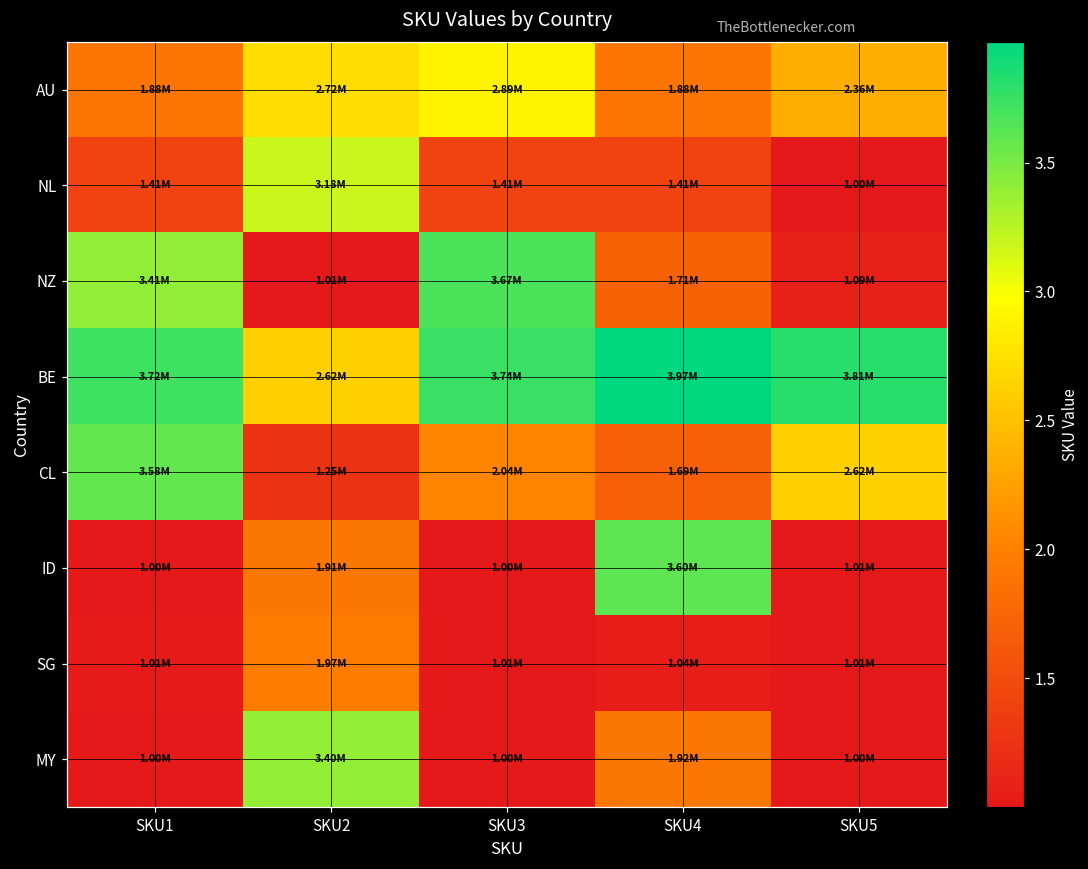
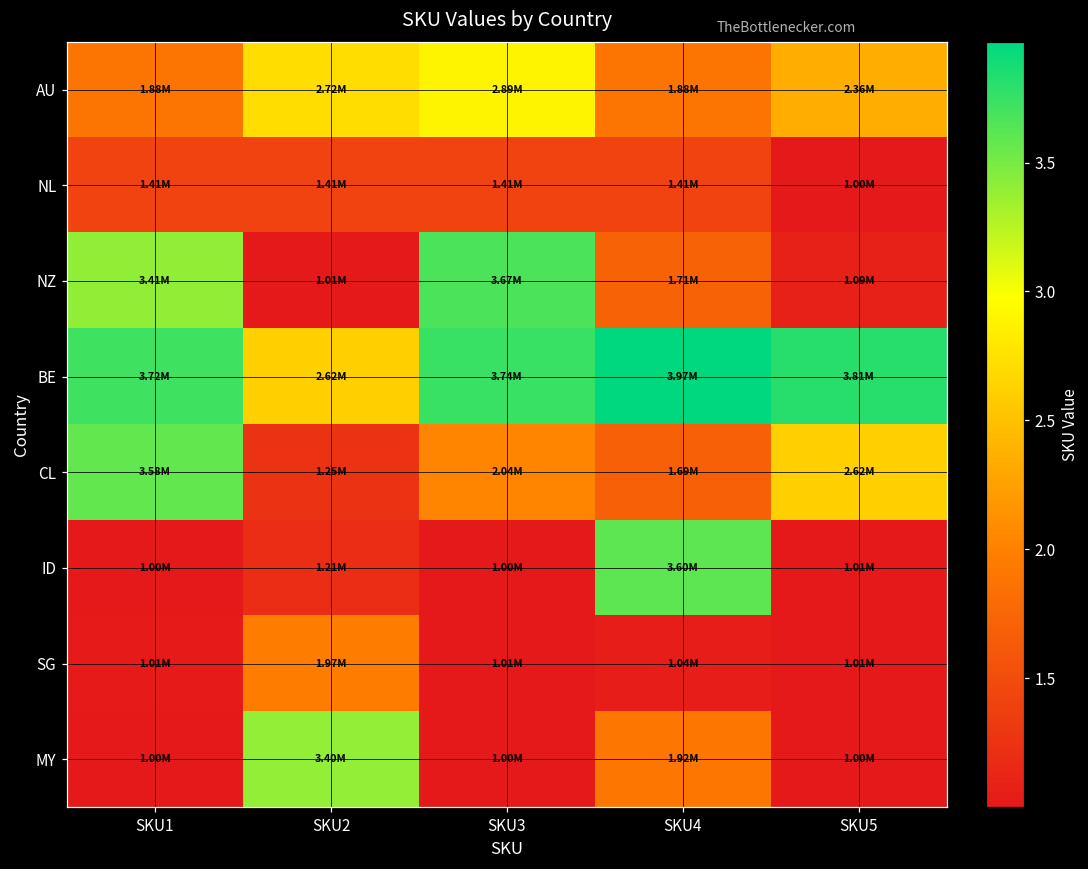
  {
    "AU": {
      "SKU1": "1.88M",
      "SKU2": "2.72M",
      "SKU3": "2.89M",
      "SKU4": "1.88M",
      "SKU5": "2.36M"
    },
    "NL": {
      "SKU1": "1.41M",
-     "SKU2": "3.18M",
+     "SKU2": "1.41M",
      "SKU3": "1.41M",
      "SKU4": "1.41M",
      "SKU5": "1.00M"
    },
    "NZ": {
      "SKU1": "3.41M",
      "SKU2": "1.01M",
      "SKU3": "3.67M",
      "SKU4": "1.71M",
      "SKU5": "1.09M"
    },
    "BE": {
      "SKU1": "3.72M",
      "SKU2": "2.62M",
      "SKU3": "3.74M",
      "SKU4": "3.97M",
      "SKU5": "3.81M"
    },
    "CL": {
      "SKU1": "3.58M",
      "SKU2": "1.25M",
      "SKU3": "2.04M",
      "SKU4": "1.69M",
      "SKU5": "2.62M"
    },
    "ID": {
      "SKU1": "1.00M",
-     "SKU2": "1.91M",
+     "SKU2": "1.21M",
      "SKU3": "1.00M",
      "SKU4": "3.60M",
      "SKU5": "1.01M"
    },
    "SG": {
      "SKU1": "1.01M",
      "SKU2": "1.97M",
      "SKU3": "1.01M",
      "SKU4": "1.04M",
      "SKU5": "1.01M"
    },
    "MY": {
      "SKU1": "1.00M",
      "SKU2": "3.40M",
      "SKU3": "1.00M",
      "SKU4": "1.92M",
      "SKU5": "1.00M"
    }
  }
